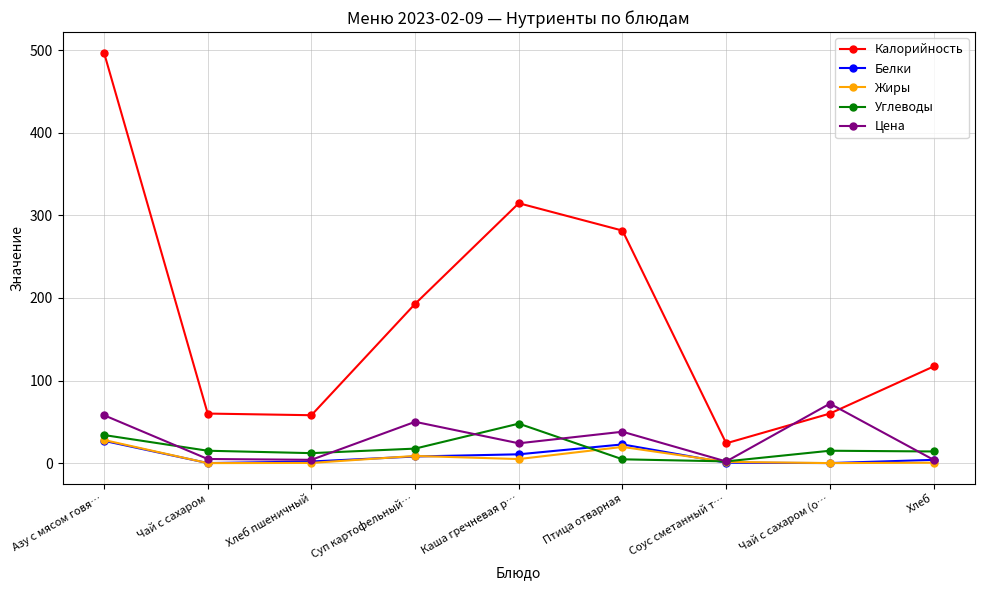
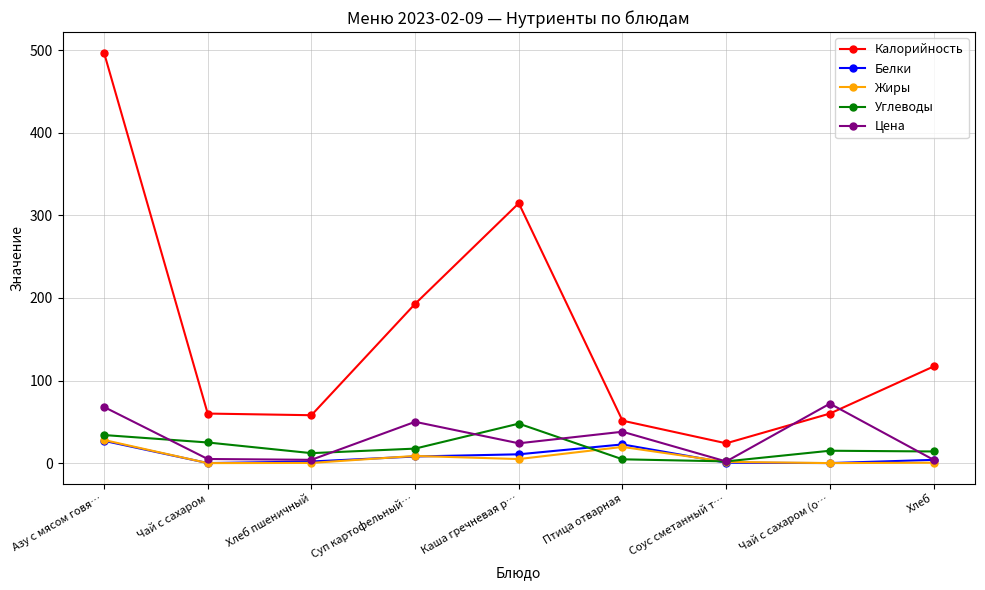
  {
    "Калорийность": {
      "Азу с мясом говя…": 500,
      "Чай с сахаром": 60,
      "Хлеб пшеничный": 60,
      "Суп картофельный…": 190,
      "Каша гречневая р…": 310,
-     "Птица отварная": 280,
+     "Птица отварная": 50,
      "Соус сметанный т…": 20,
      "Чай с сахаром (о…": 60,
      "Хлеб": 120
    },
    "Белки": {
      "Каша гречневая р…": 10
    },
    "Жиры": {
      "Каша гречневая р…": 0,
      "Хлеб": 0
    },
    "Углеводы": {
      "Азу с мясом говя…": 30,
-     "Чай с сахаром": 20,
+     "Чай с сахаром": 30,
      "Хлеб пшеничный": 10,
      "Суп картофельный…": 20,
      "Каша гречневая р…": 50,
      "Птица отварная": 0,
      "Чай с сахаром (о…": 20,
      "Хлеб": 10
    },
    "Цена": {
-     "Азу с мясом говя…": 60,
+     "Азу с мясом говя…": 70,
      "Чай с сахаром": 10,
      "Суп картофельный…": 50,
      "Каша гречневая р…": 20,
      "Птица отварная": 40,
      "Чай с сахаром (о…": 70
    }
  }
